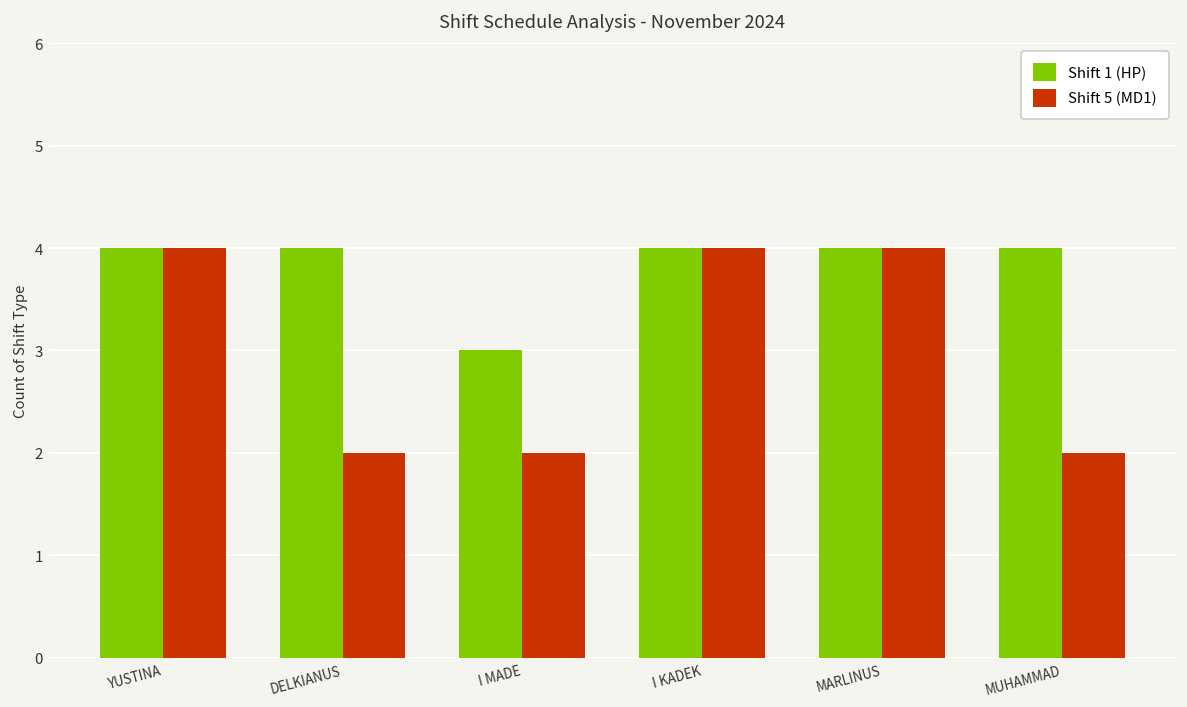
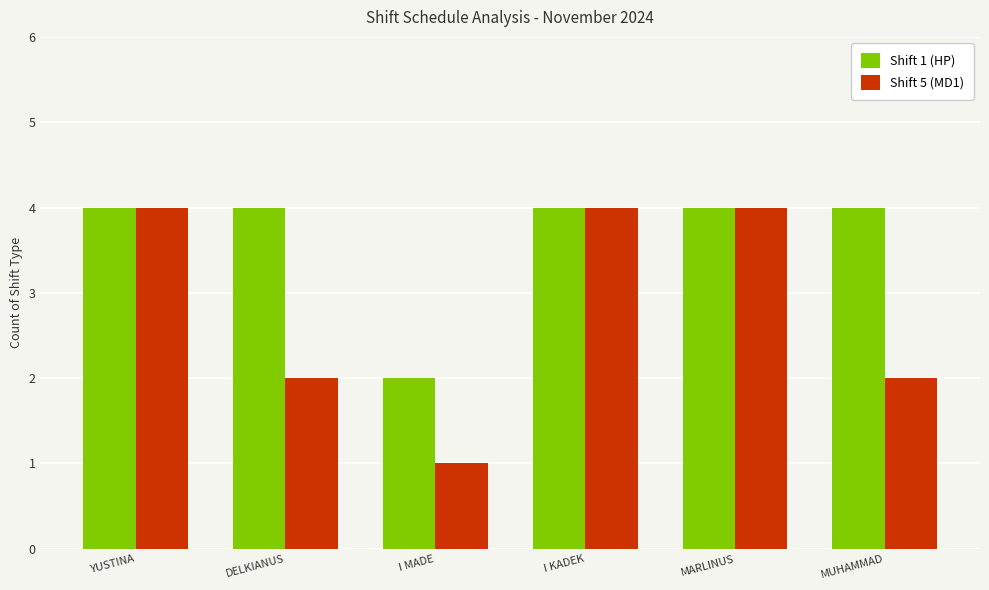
  {
    "Shift 1 (HP)": {
      "YUSTINA": 4,
      "DELKIANUS": 4,
-     "I MADE": 3,
+     "I MADE": 2,
      "I KADEK": 4,
      "MARLINUS": 4,
      "MUHAMMAD": 4
    },
    "Shift 5 (MD1)": {
      "YUSTINA": 4,
      "DELKIANUS": 2,
-     "I MADE": 2,
+     "I MADE": 1,
      "I KADEK": 4,
      "MARLINUS": 4,
      "MUHAMMAD": 2
    }
  }
